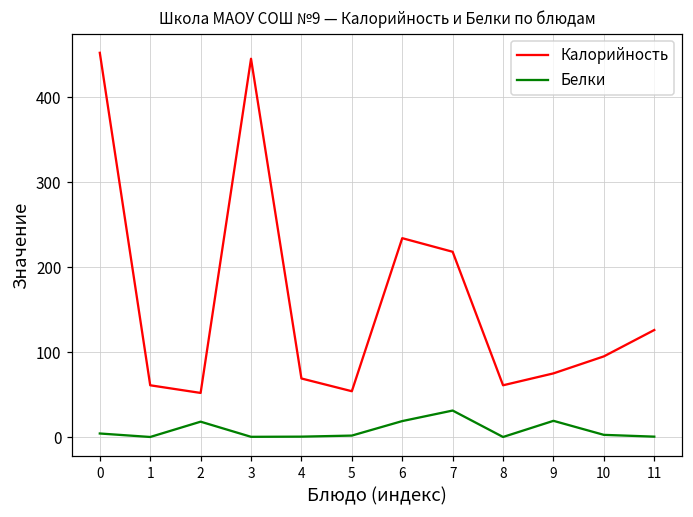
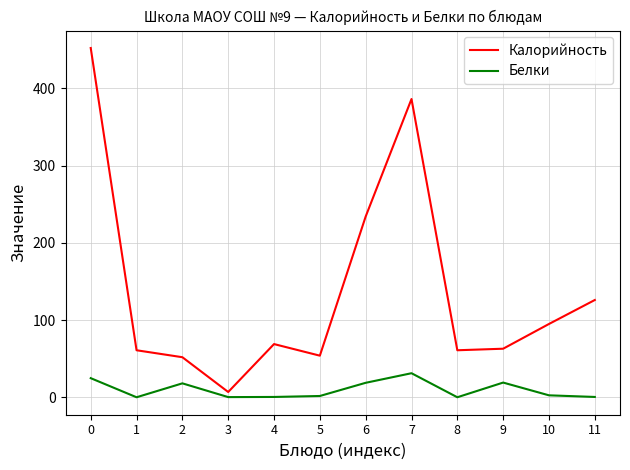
  {
    "Калорийность": {
      "0": 450,
      "1": 60,
      "2": 50,
-     "3": 450,
+     "3": 10,
      "4": 70,
      "5": 50,
      "6": 230,
-     "7": 220,
+     "7": 390,
      "8": 60,
-     "9": 80,
+     "9": 60,
      "10": 100,
      "11": 130
    },
    "Белки": {
-     "0": 0,
+     "0": 20,
      "1": 0,
      "2": 20,
      "3": 0,
      "4": 0,
      "5": 0,
      "6": 20,
      "7": 30,
      "8": 0,
      "9": 20,
      "10": 0,
      "11": 0
    }
  }
